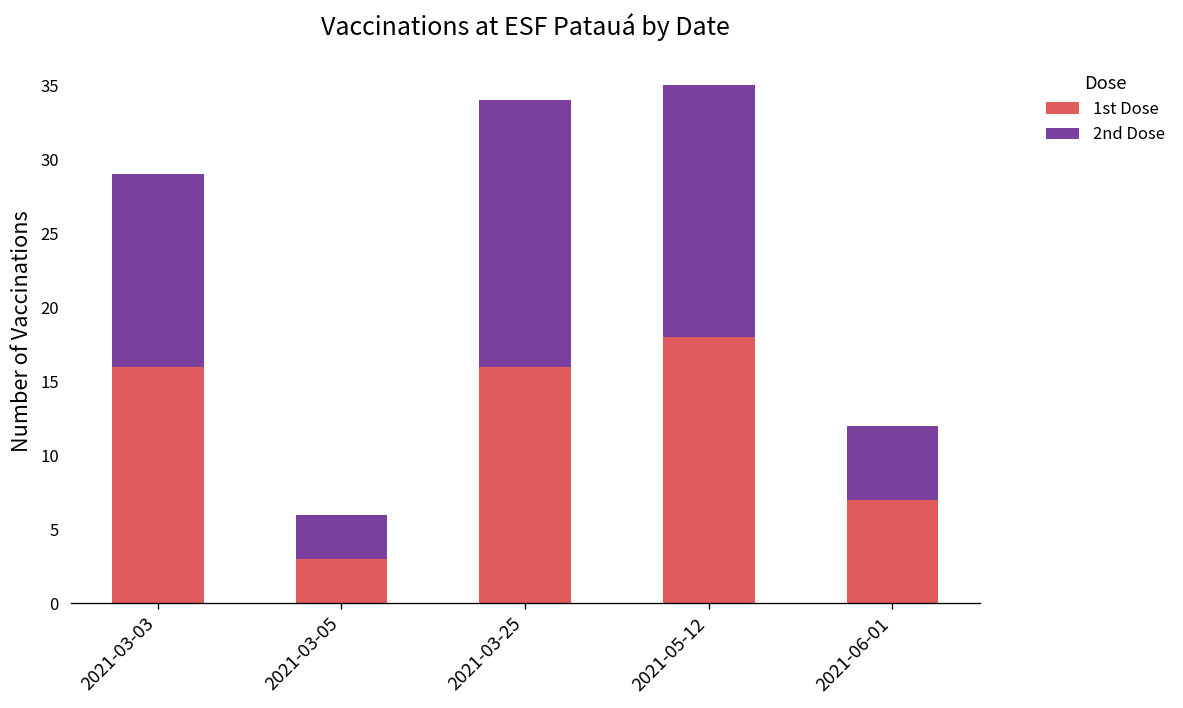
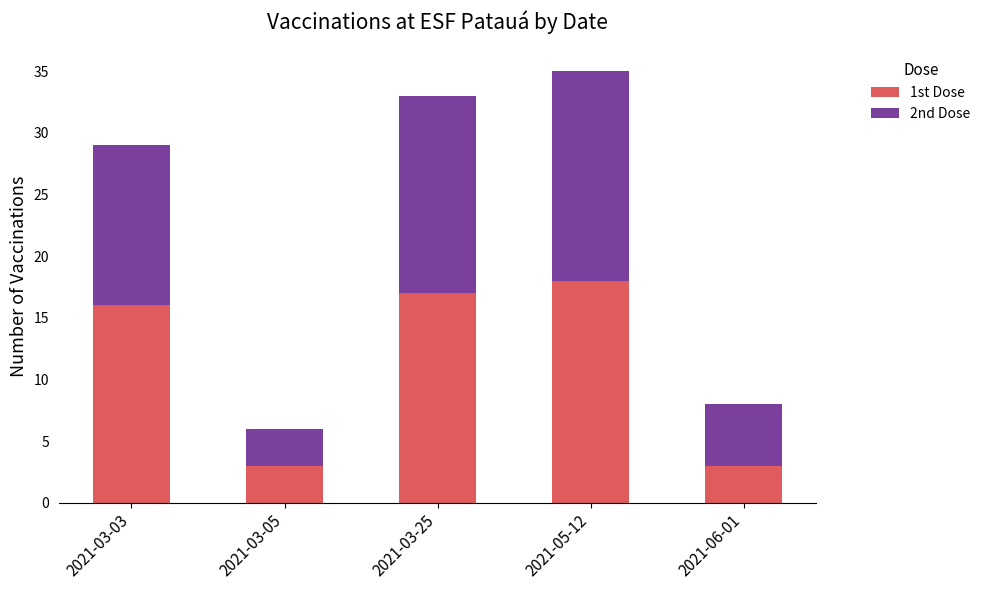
  {
    "1st Dose": {
      "2021-03-03": 16,
      "2021-03-05": 3,
-     "2021-03-25": 16,
+     "2021-03-25": 17,
      "2021-05-12": 18,
-     "2021-06-01": 7
+     "2021-06-01": 3
    },
    "2nd Dose": {
      "2021-03-03": 13,
      "2021-03-05": 3,
-     "2021-03-25": 18,
+     "2021-03-25": 16,
      "2021-05-12": 17,
      "2021-06-01": 5
    }
  }
